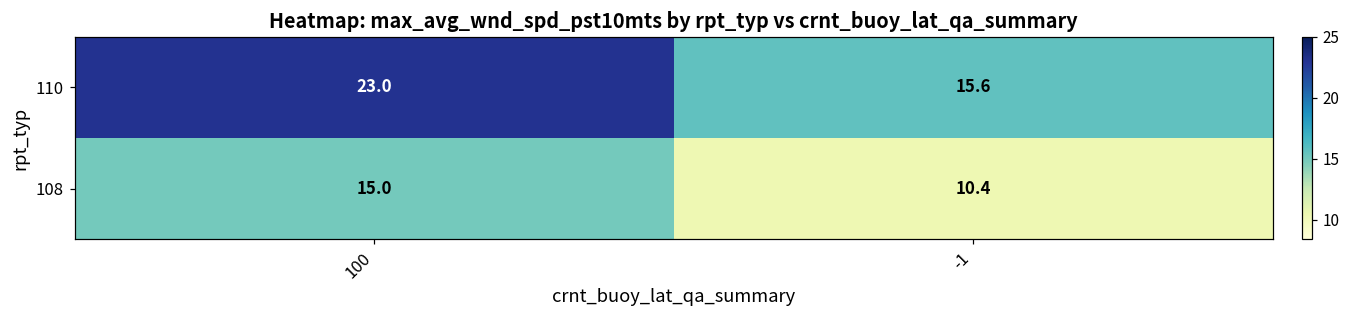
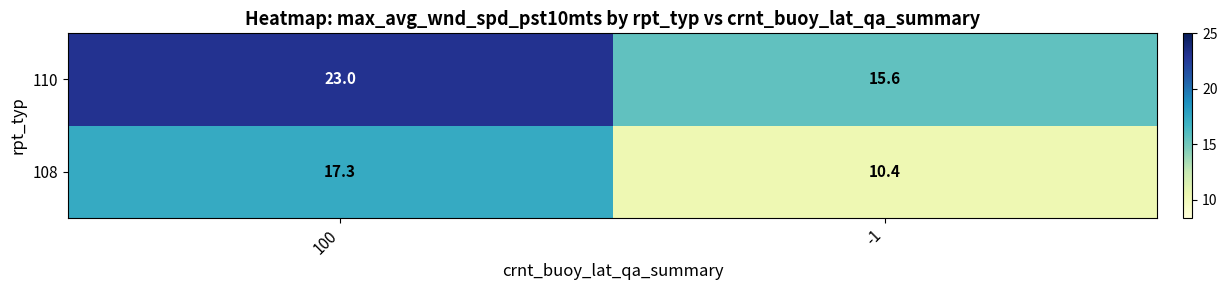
  {
    "110": {
      "100": 23.0,
      "-1": 15.6
    },
    "108": {
-     "100": 15.0,
+     "100": 17.3,
      "-1": 10.4
    }
  }
